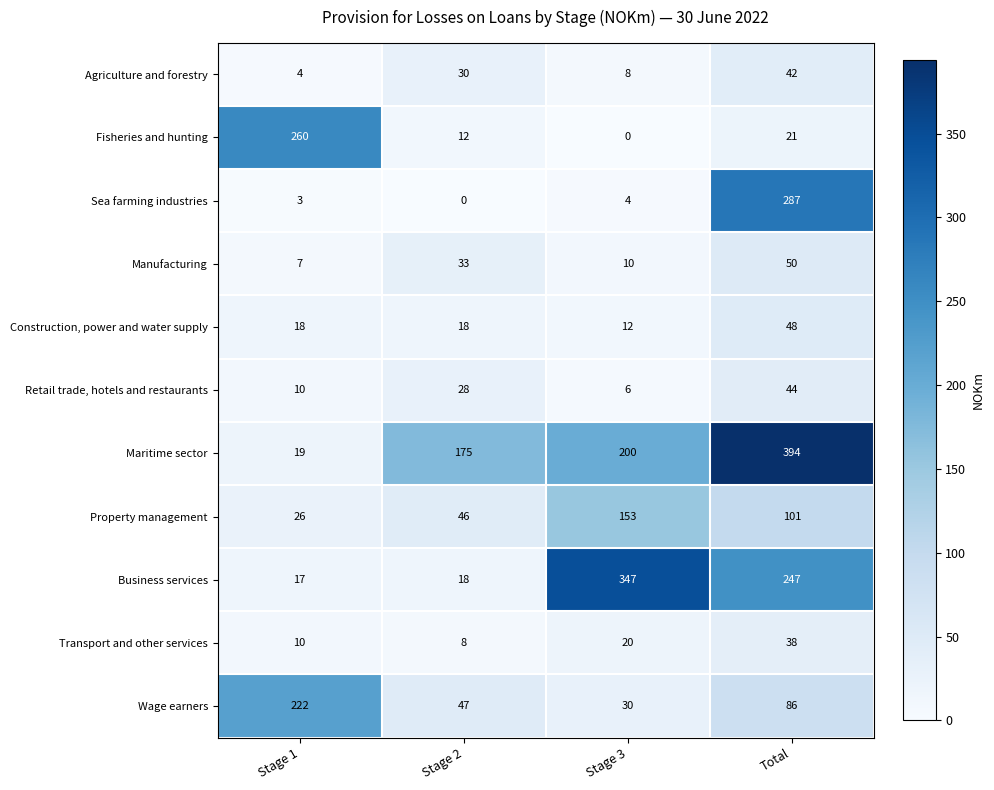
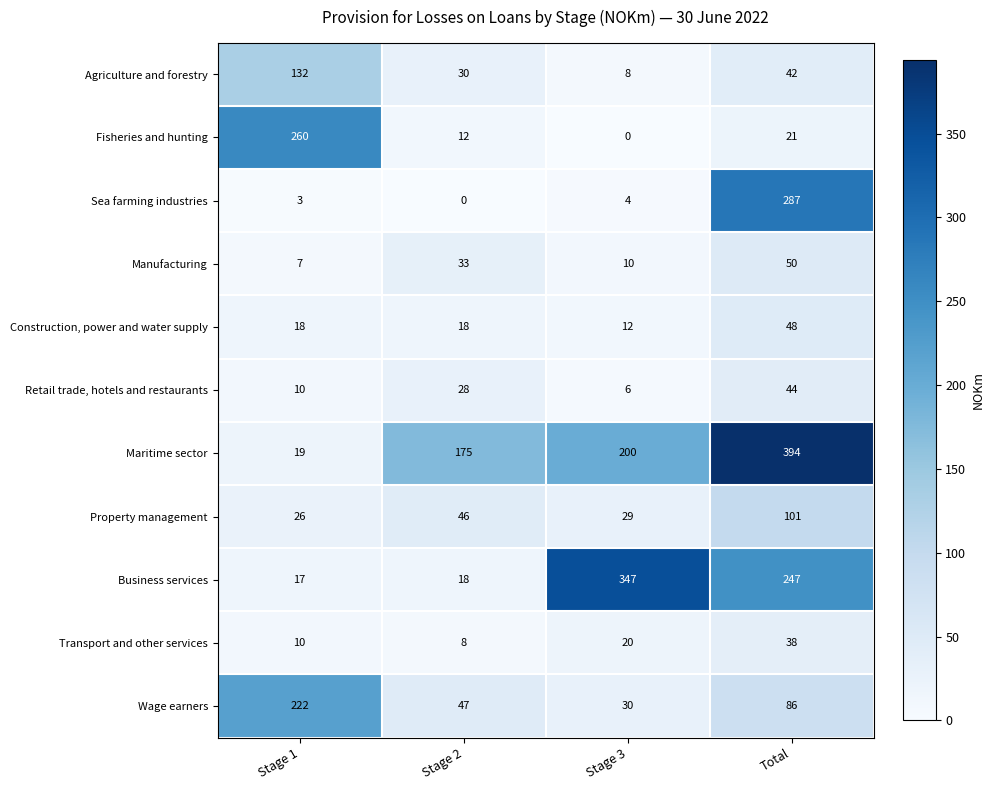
  {
    "Agriculture and forestry": {
-     "Stage 1": 4,
+     "Stage 1": 132,
      "Stage 2": 30,
      "Stage 3": 8,
      "Total": 42
    },
    "Fisheries and hunting": {
      "Stage 1": 260,
      "Stage 2": 12,
      "Stage 3": 0,
      "Total": 21
    },
    "Sea farming industries": {
      "Stage 1": 3,
      "Stage 2": 0,
      "Stage 3": 4,
      "Total": 287
    },
    "Manufacturing": {
      "Stage 1": 7,
      "Stage 2": 33,
      "Stage 3": 10,
      "Total": 50
    },
    "Construction, power and water supply": {
      "Stage 1": 18,
      "Stage 2": 18,
      "Stage 3": 12,
      "Total": 48
    },
    "Retail trade, hotels and restaurants": {
      "Stage 1": 10,
      "Stage 2": 28,
      "Stage 3": 6,
      "Total": 44
    },
    "Maritime sector": {
      "Stage 1": 19,
      "Stage 2": 175,
      "Stage 3": 200,
      "Total": 394
    },
    "Property management": {
      "Stage 1": 26,
      "Stage 2": 46,
-     "Stage 3": 153,
+     "Stage 3": 29,
      "Total": 101
    },
    "Business services": {
      "Stage 1": 17,
      "Stage 2": 18,
      "Stage 3": 347,
      "Total": 247
    },
    "Transport and other services": {
      "Stage 1": 10,
      "Stage 2": 8,
      "Stage 3": 20,
      "Total": 38
    },
    "Wage earners": {
      "Stage 1": 222,
      "Stage 2": 47,
      "Stage 3": 30,
      "Total": 86
    }
  }
